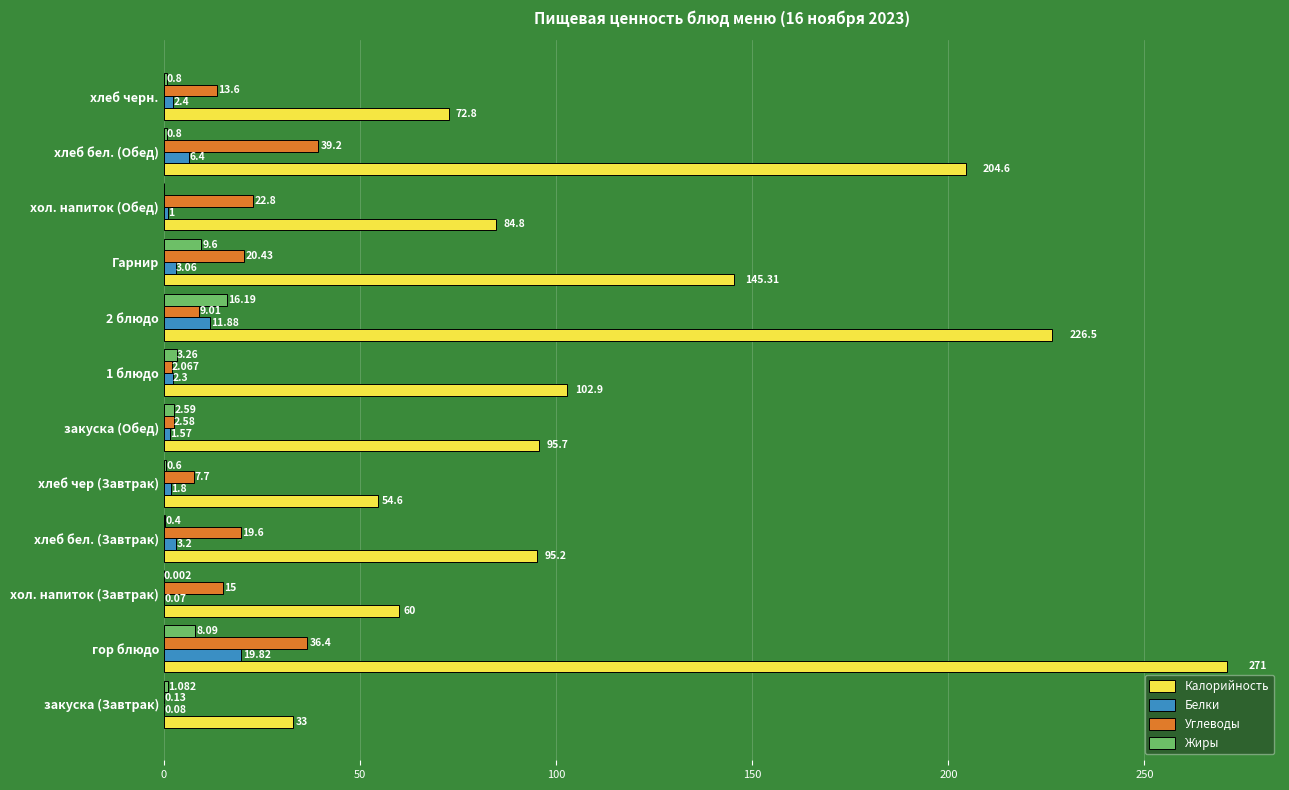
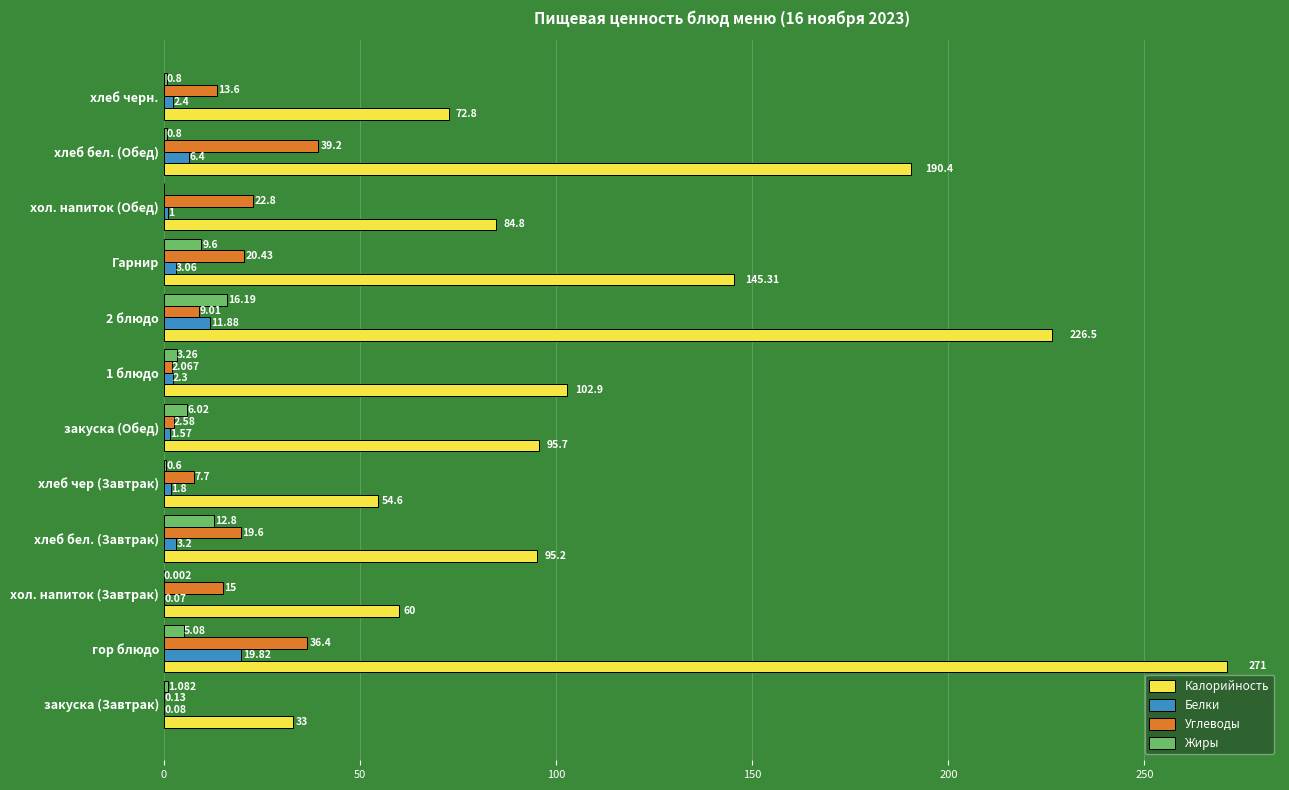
  {
    "Калорийность": {
      "хлеб черн.": 72.8,
-     "хлеб бел. (Обед)": 204.6,
+     "хлеб бел. (Обед)": 190.4,
      "хол. напиток (Обед)": 84.8,
      "Гарнир": 145.31,
      "2 блюдо": 226.5,
      "1 блюдо": 102.9,
      "закуска (Обед)": 95.7,
      "хлеб чер (Завтрак)": 54.6,
      "хлеб бел. (Завтрак)": 95.2,
      "хол. напиток (Завтрак)": 60,
      "гор блюдо": 271,
      "закуска (Завтрак)": 33
    },
    "Белки": {
      "хлеб черн.": 2.4,
      "хлеб бел. (Обед)": 6.4,
      "хол. напиток (Обед)": 1,
      "Гарнир": 3.06,
      "2 блюдо": 11.88,
      "1 блюдо": 2.3,
      "закуска (Обед)": 1.57,
      "хлеб чер (Завтрак)": 1.8,
      "хлеб бел. (Завтрак)": 3.2,
      "хол. напиток (Завтрак)": 0.07,
      "гор блюдо": 19.82,
      "закуска (Завтрак)": 0.08
    },
    "Углеводы": {
      "хлеб черн.": 13.6,
      "хлеб бел. (Обед)": 39.2,
      "хол. напиток (Обед)": 22.8,
      "Гарнир": 20.43,
      "2 блюдо": 9.01,
      "1 блюдо": 2.067,
      "закуска (Обед)": 2.58,
      "хлеб чер (Завтрак)": 7.7,
      "хлеб бел. (Завтрак)": 19.6,
      "хол. напиток (Завтрак)": 15,
      "гор блюдо": 36.4,
      "закуска (Завтрак)": 0.13
    },
    "Жиры": {
      "хлеб черн.": 0.8,
      "хлеб бел. (Обед)": 0.8,
      "Гарнир": 9.6,
      "2 блюдо": 16.19,
      "1 блюдо": 3.26,
-     "закуска (Обед)": 2.59,
+     "закуска (Обед)": 6.02,
      "хлеб чер (Завтрак)": 0.6,
-     "хлеб бел. (Завтрак)": 0.4,
+     "хлеб бел. (Завтрак)": 12.8,
      "хол. напиток (Завтрак)": 0.002,
-     "гор блюдо": 8.09,
+     "гор блюдо": 5.08,
      "закуска (Завтрак)": 1.082
    }
  }
